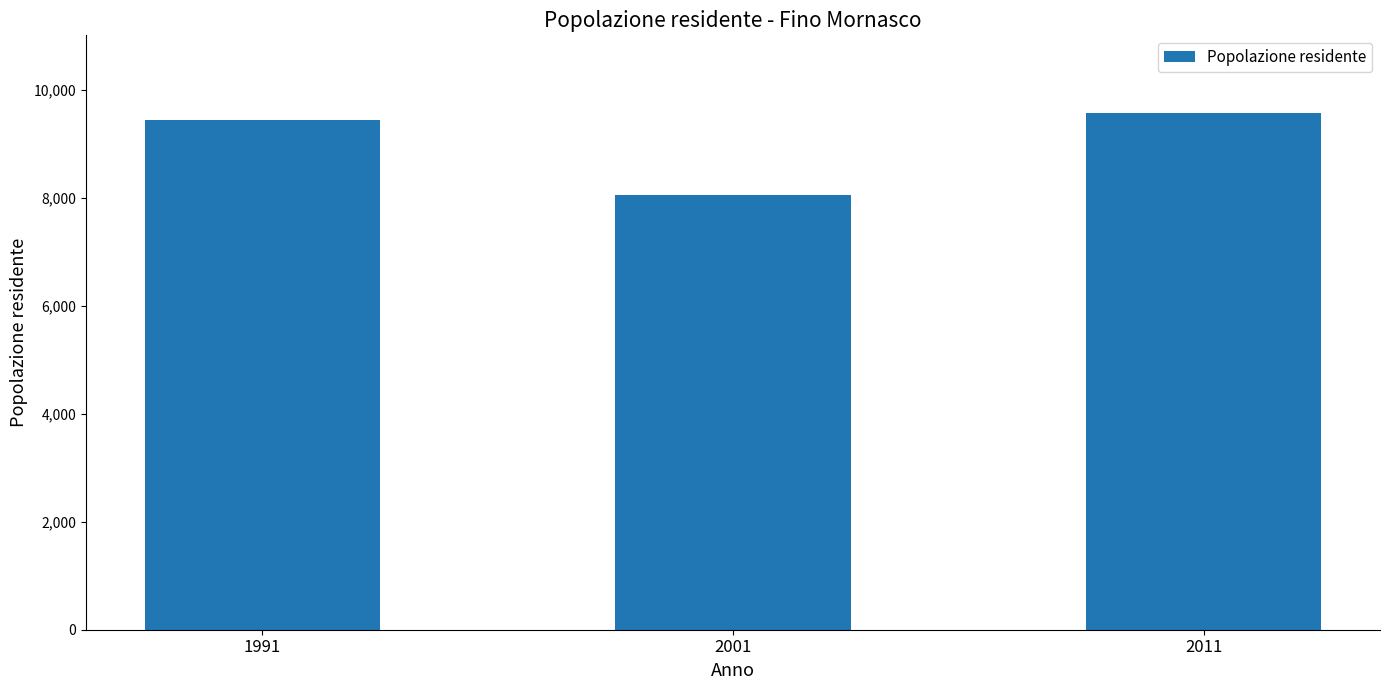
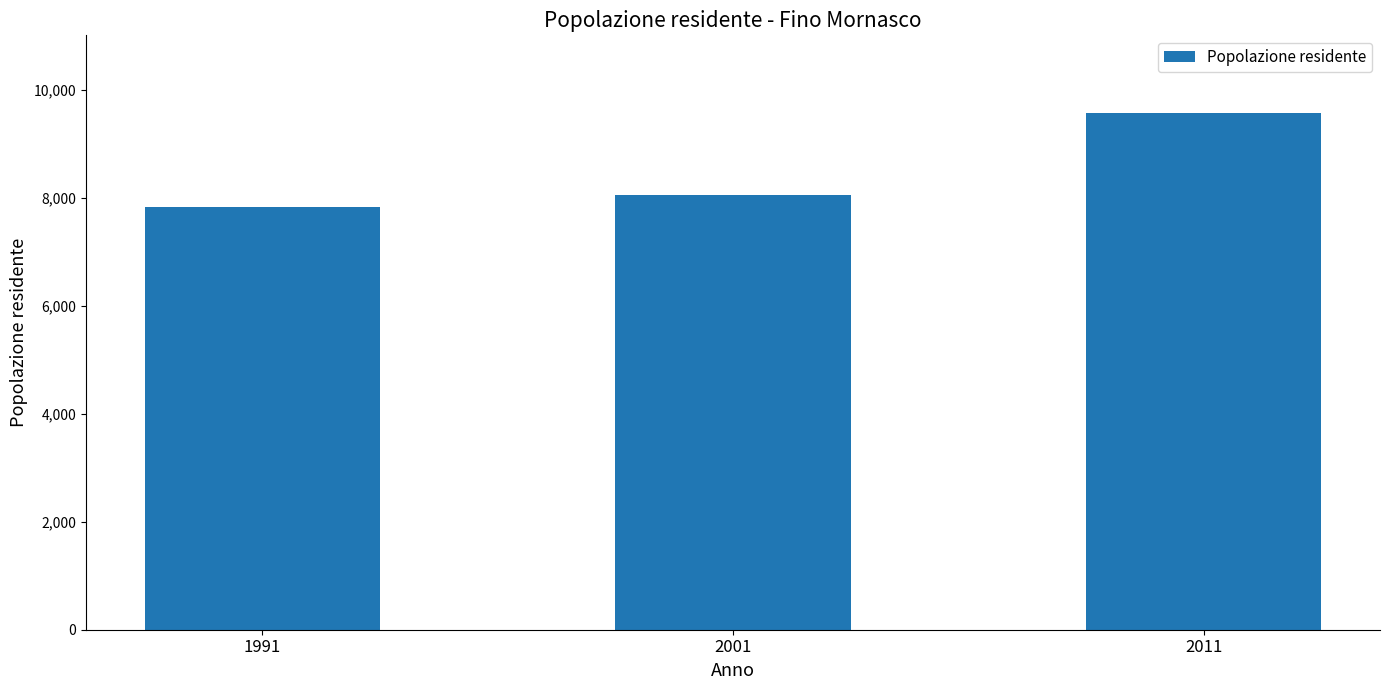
  {
-   "1991": "9,400",
+   "1991": "7,800",
    "2001": "8,100",
    "2011": "9,600"
  }
